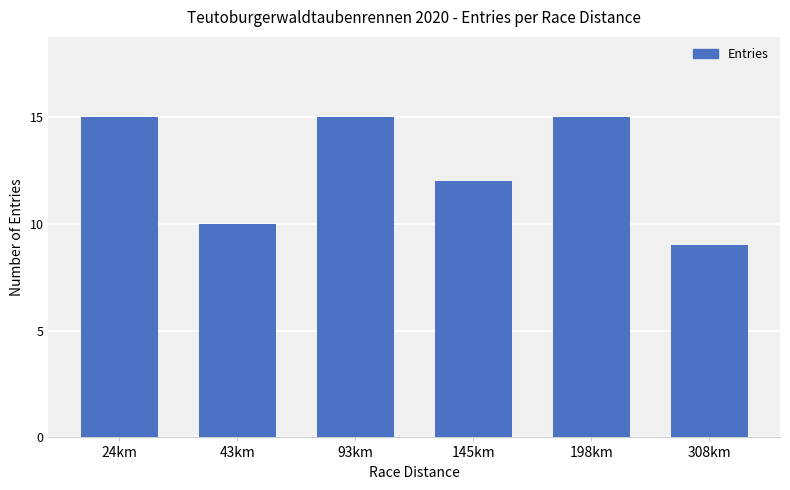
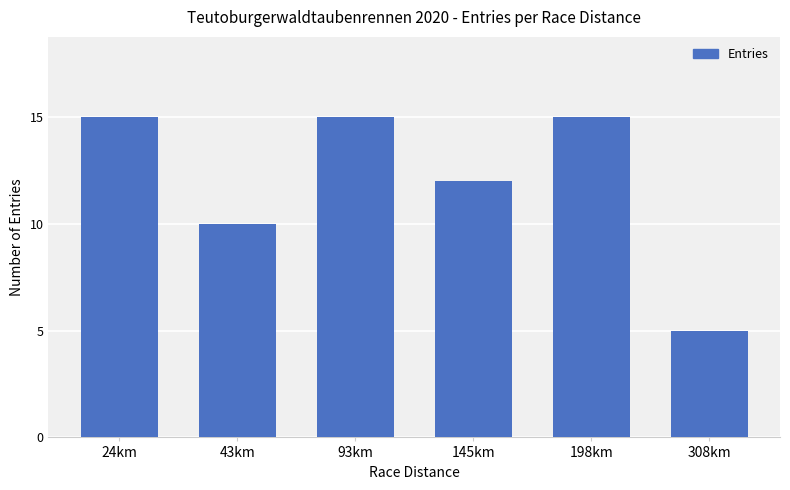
  {
    "24km": 15,
    "43km": 10,
    "93km": 15,
    "145km": 12,
    "198km": 15,
-   "308km": 9
+   "308km": 5
  }
